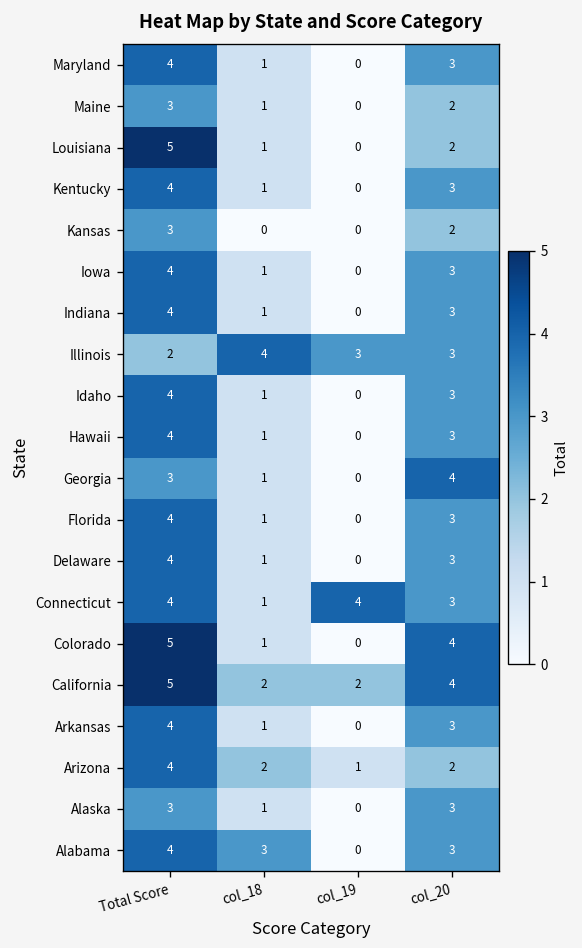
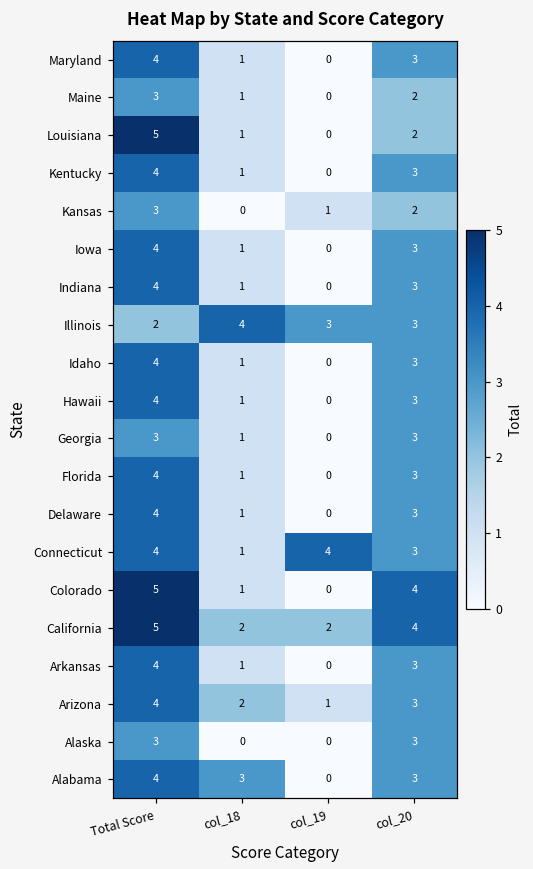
  {
    "Maryland": {
      "Total Score": 4,
      "col_18": 1,
      "col_19": 0,
      "col_20": 3
    },
    "Maine": {
      "Total Score": 3,
      "col_18": 1,
      "col_19": 0,
      "col_20": 2
    },
    "Louisiana": {
      "Total Score": 5,
      "col_18": 1,
      "col_19": 0,
      "col_20": 2
    },
    "Kentucky": {
      "Total Score": 4,
      "col_18": 1,
      "col_19": 0,
      "col_20": 3
    },
    "Kansas": {
      "Total Score": 3,
      "col_18": 0,
-     "col_19": 0,
+     "col_19": 1,
      "col_20": 2
    },
    "Iowa": {
      "Total Score": 4,
      "col_18": 1,
      "col_19": 0,
      "col_20": 3
    },
    "Indiana": {
      "Total Score": 4,
      "col_18": 1,
      "col_19": 0,
      "col_20": 3
    },
    "Illinois": {
      "Total Score": 2,
      "col_18": 4,
      "col_19": 3,
      "col_20": 3
    },
    "Idaho": {
      "Total Score": 4,
      "col_18": 1,
      "col_19": 0,
      "col_20": 3
    },
    "Hawaii": {
      "Total Score": 4,
      "col_18": 1,
      "col_19": 0,
      "col_20": 3
    },
    "Georgia": {
      "Total Score": 3,
      "col_18": 1,
      "col_19": 0,
-     "col_20": 4
+     "col_20": 3
    },
    "Florida": {
      "Total Score": 4,
      "col_18": 1,
      "col_19": 0,
      "col_20": 3
    },
    "Delaware": {
      "Total Score": 4,
      "col_18": 1,
      "col_19": 0,
      "col_20": 3
    },
    "Connecticut": {
      "Total Score": 4,
      "col_18": 1,
      "col_19": 4,
      "col_20": 3
    },
    "Colorado": {
      "Total Score": 5,
      "col_18": 1,
      "col_19": 0,
      "col_20": 4
    },
    "California": {
      "Total Score": 5,
      "col_18": 2,
      "col_19": 2,
      "col_20": 4
    },
    "Arkansas": {
      "Total Score": 4,
      "col_18": 1,
      "col_19": 0,
      "col_20": 3
    },
    "Arizona": {
      "Total Score": 4,
      "col_18": 2,
      "col_19": 1,
-     "col_20": 2
+     "col_20": 3
    },
    "Alaska": {
      "Total Score": 3,
-     "col_18": 1,
+     "col_18": 0,
      "col_19": 0,
      "col_20": 3
    },
    "Alabama": {
      "Total Score": 4,
      "col_18": 3,
      "col_19": 0,
      "col_20": 3
    }
  }
